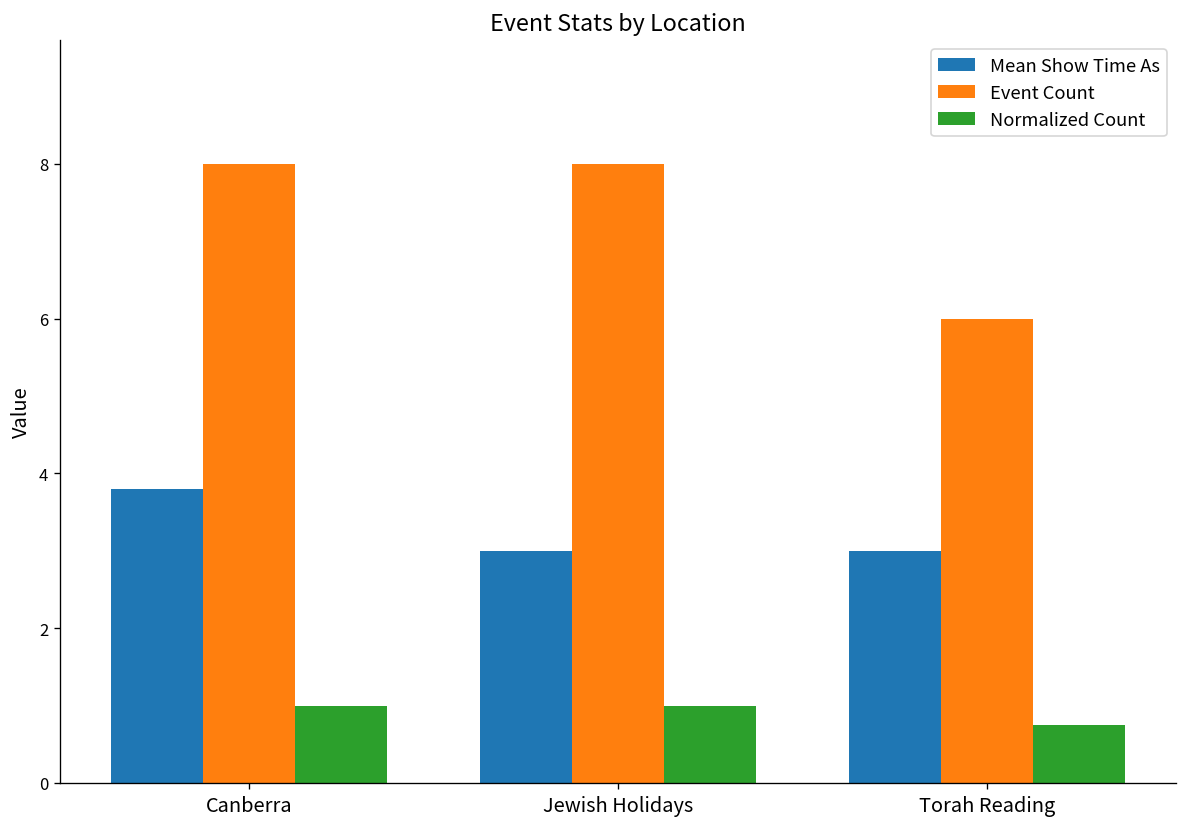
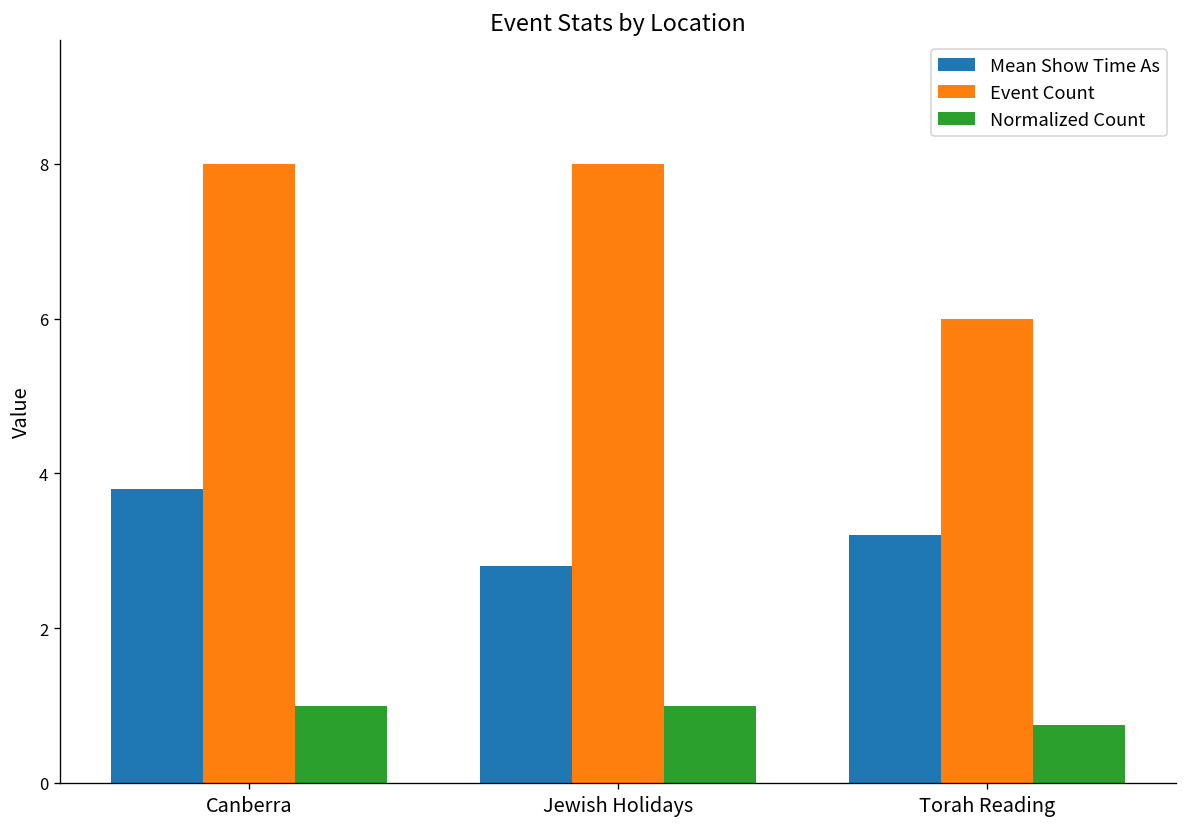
  {
    "Mean Show Time As": {
      "Canberra": 3.8,
-     "Jewish Holidays": 3.0,
-     "Torah Reading": 3.0
+     "Jewish Holidays": 2.8,
+     "Torah Reading": 3.2
    },
    "Event Count": {
      "Canberra": 8.0,
      "Jewish Holidays": 8.0,
      "Torah Reading": 6.0
    },
    "Normalized Count": {
      "Canberra": 1.0,
      "Jewish Holidays": 1.0,
      "Torah Reading": 0.8
    }
  }
